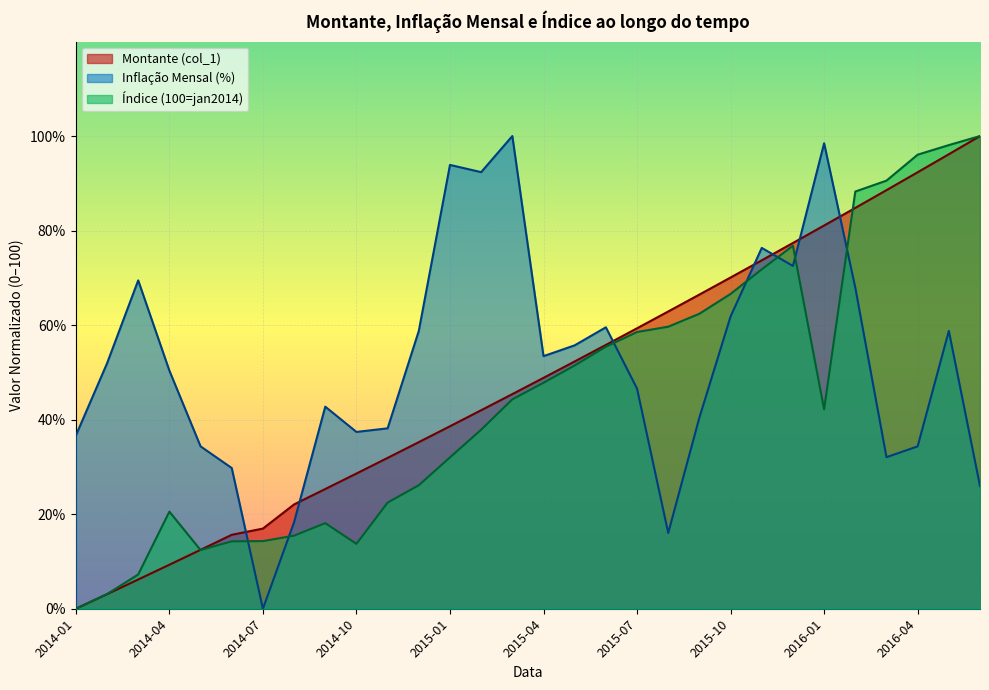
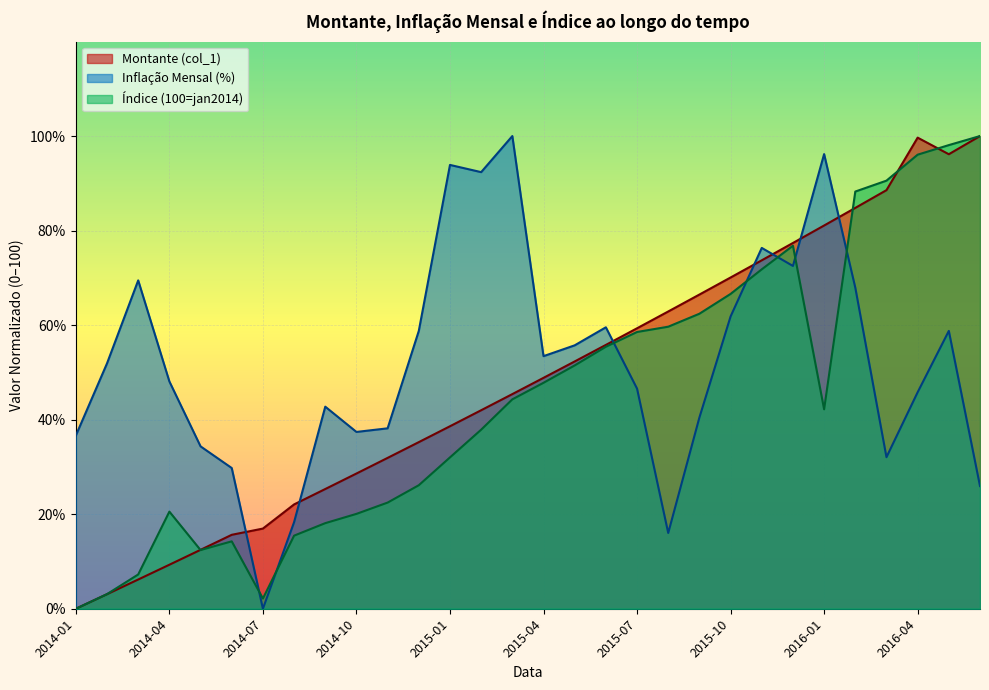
  {
    "Montante (col_1)": {
      "2014-04": "9%",
      "2014-07": "17%",
      "2014-10": "29%",
      "2015-01": "39%",
      "2015-04": "49%",
      "2015-07": "59%",
      "2015-10": "70%",
      "2016-01": "81%",
-     "2016-04": "92%"
+     "2016-04": "100%"
    },
    "Inflação Mensal (%)": {
      "2014-01": "37%",
-     "2014-04": "50%",
+     "2014-04": "48%",
      "2014-07": "0%",
      "2014-10": "37%",
      "2015-01": "94%",
      "2015-04": "53%",
      "2015-07": "47%",
      "2015-10": "62%",
-     "2016-01": "98%",
-     "2016-04": "34%"
+     "2016-01": "96%",
+     "2016-04": "46%"
    },
    "Índice (100=jan2014)": {
      "2014-04": "21%",
-     "2014-07": "14%",
-     "2014-10": "14%",
+     "2014-07": "2%",
+     "2014-10": "20%",
      "2015-01": "32%",
      "2015-04": "48%",
      "2015-07": "59%",
      "2015-10": "67%",
      "2016-01": "42%",
      "2016-04": "96%"
    }
  }
